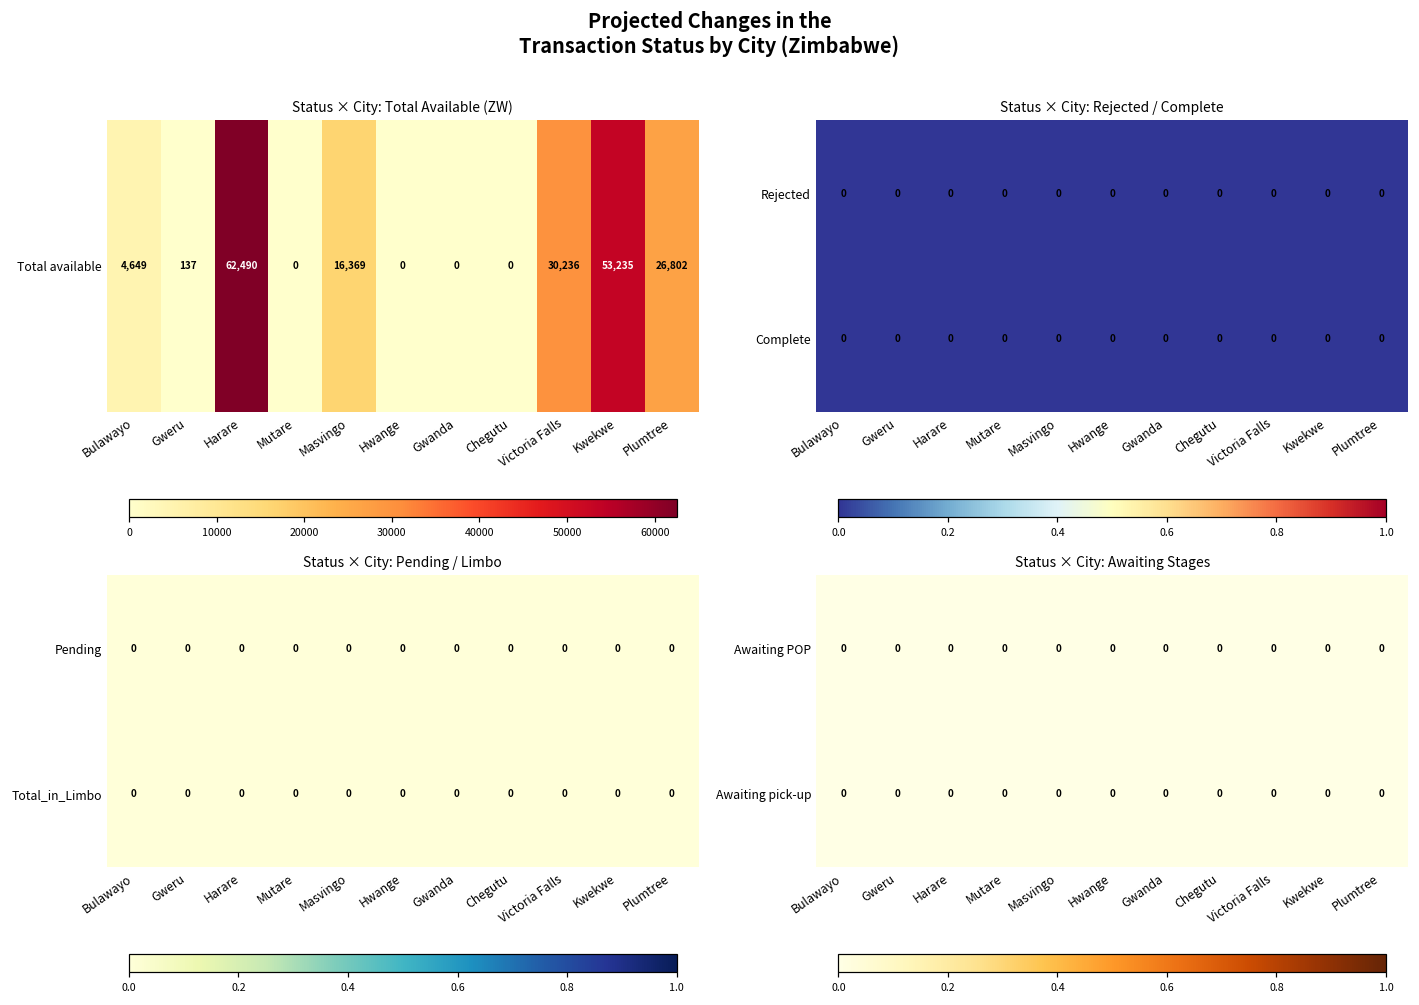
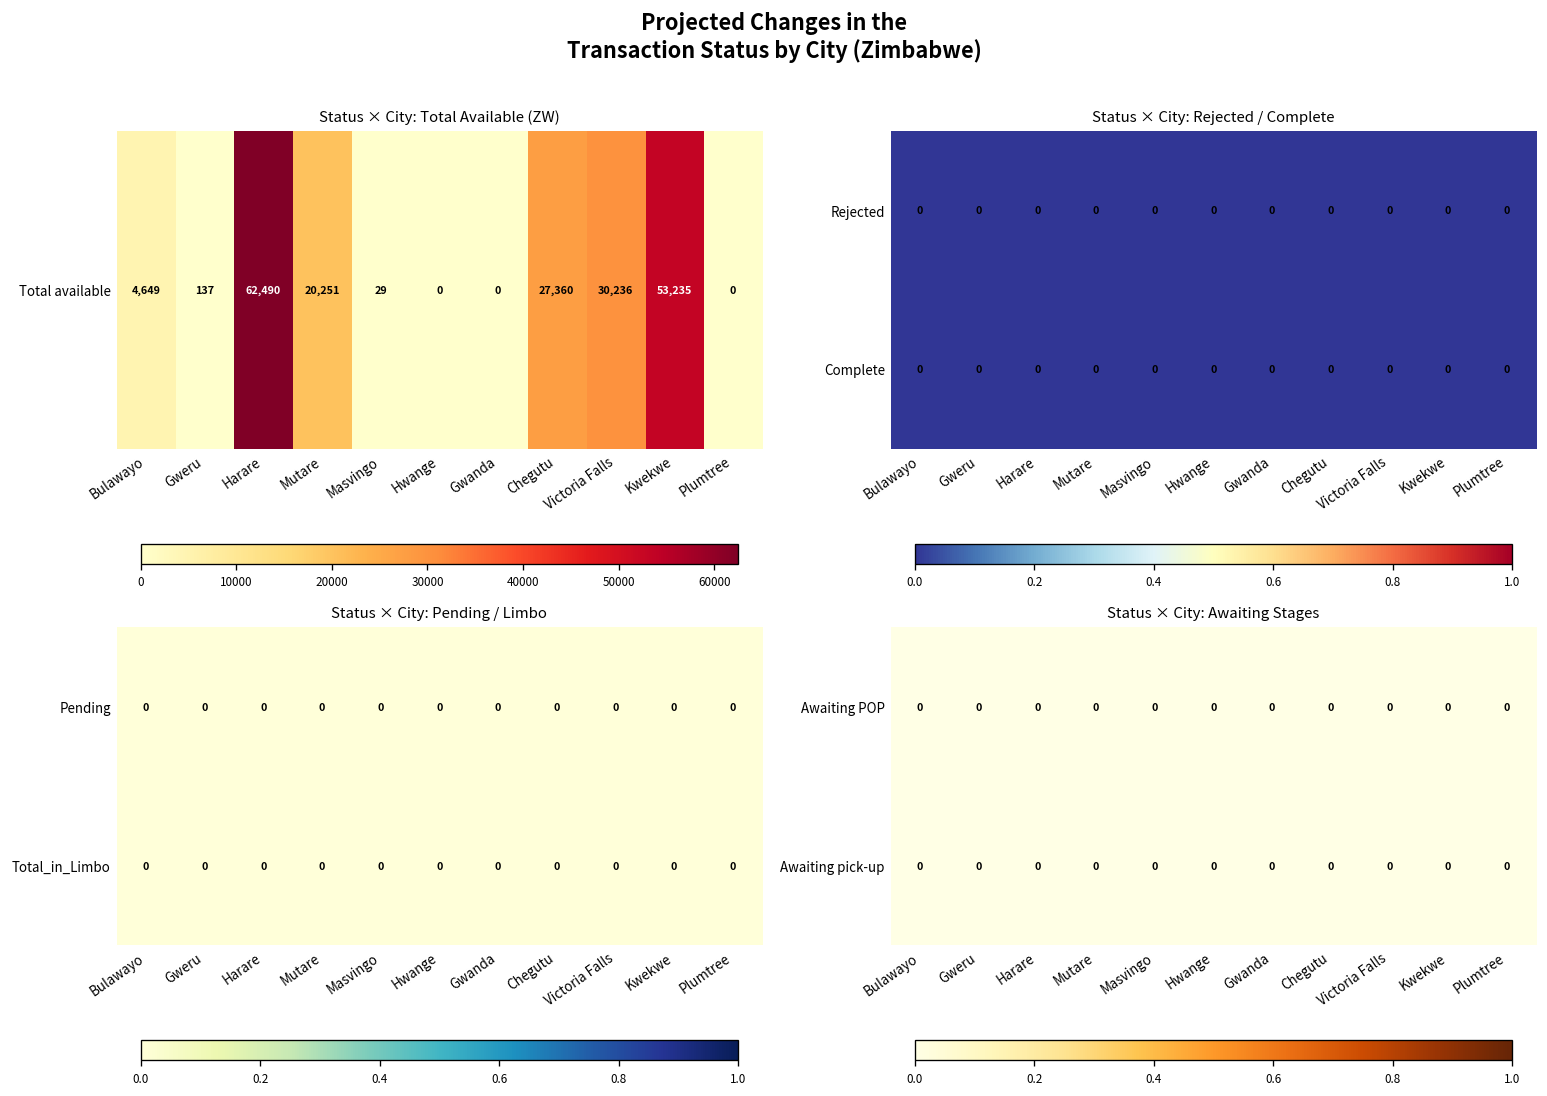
  {
    "Status × City: Total Available (ZW)": {
      "Total available": {
        "Bulawayo": "4,649",
        "Gweru": "137",
        "Harare": "62,490",
-       "Mutare": "0",
-       "Masvingo": "16,369",
+       "Mutare": "20,251",
+       "Masvingo": "29",
        "Hwange": "0",
        "Gwanda": "0",
-       "Chegutu": "0",
+       "Chegutu": "27,360",
        "Victoria Falls": "30,236",
        "Kwekwe": "53,235",
-       "Plumtree": "26,802"
+       "Plumtree": "0"
      }
    },
    "Status × City: Rejected / Complete": {
      "Rejected": {
        "Bulawayo": "0",
        "Gweru": "0",
        "Harare": "0",
        "Mutare": "0",
        "Masvingo": "0",
        "Hwange": "0",
        "Gwanda": "0",
        "Chegutu": "0",
        "Victoria Falls": "0",
        "Kwekwe": "0",
        "Plumtree": "0"
      },
      "Complete": {
        "Bulawayo": "0",
        "Gweru": "0",
        "Harare": "0",
        "Mutare": "0",
        "Masvingo": "0",
        "Hwange": "0",
        "Gwanda": "0",
        "Chegutu": "0",
        "Victoria Falls": "0",
        "Kwekwe": "0",
        "Plumtree": "0"
      }
    },
    "Status × City: Pending / Limbo": {
      "Pending": {
        "Bulawayo": "0",
        "Gweru": "0",
        "Harare": "0",
        "Mutare": "0",
        "Masvingo": "0",
        "Hwange": "0",
        "Gwanda": "0",
        "Chegutu": "0",
        "Victoria Falls": "0",
        "Kwekwe": "0",
        "Plumtree": "0"
      },
      "Total_in_Limbo": {
        "Bulawayo": "0",
        "Gweru": "0",
        "Harare": "0",
        "Mutare": "0",
        "Masvingo": "0",
        "Hwange": "0",
        "Gwanda": "0",
        "Chegutu": "0",
        "Victoria Falls": "0",
        "Kwekwe": "0",
        "Plumtree": "0"
      }
    },
    "Status × City: Awaiting Stages": {
      "Awaiting POP": {
        "Bulawayo": "0",
        "Gweru": "0",
        "Harare": "0",
        "Mutare": "0",
        "Masvingo": "0",
        "Hwange": "0",
        "Gwanda": "0",
        "Chegutu": "0",
        "Victoria Falls": "0",
        "Kwekwe": "0",
        "Plumtree": "0"
      },
      "Awaiting pick-up": {
        "Bulawayo": "0",
        "Gweru": "0",
        "Harare": "0",
        "Mutare": "0",
        "Masvingo": "0",
        "Hwange": "0",
        "Gwanda": "0",
        "Chegutu": "0",
        "Victoria Falls": "0",
        "Kwekwe": "0",
        "Plumtree": "0"
      }
    }
  }
